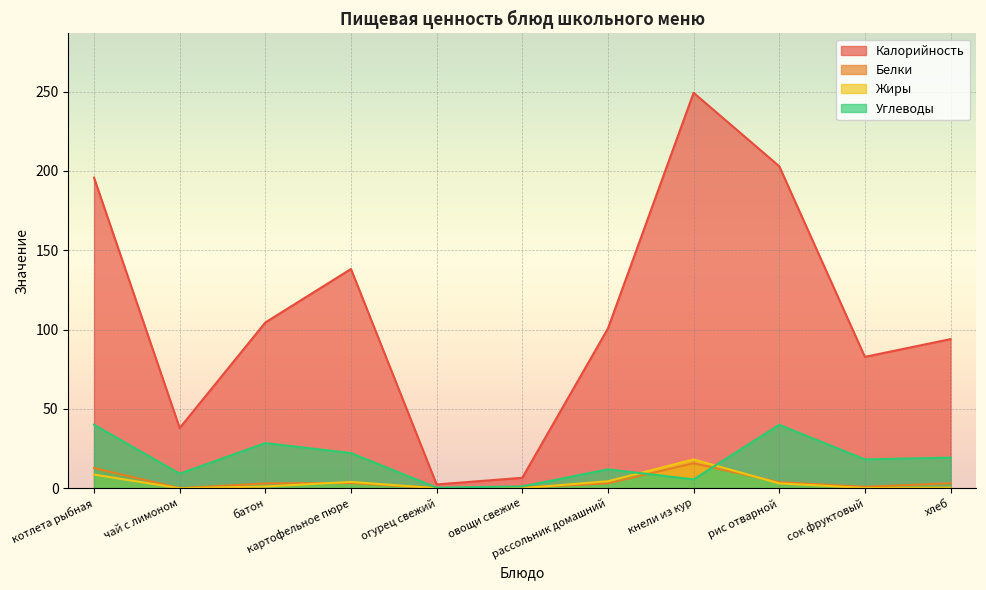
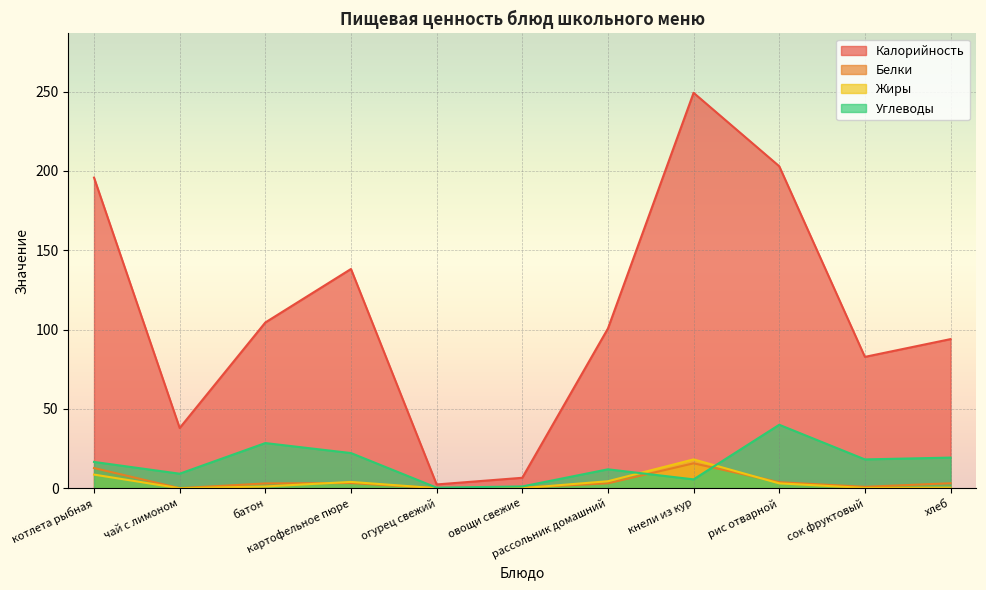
  {
    "Жиры": {
      "котлета рыбная": 9,
      "батон": 1,
      "кнели из кур": 18,
      "хлеб": 0
    },
    "Углеводы": {
-     "котлета рыбная": 40,
+     "котлета рыбная": 17,
      "чай с лимоном": 9,
      "батон": 28,
      "картофельное пюре": 22,
      "рассольник домашний": 12,
      "кнели из кур": 6,
      "рис отварной": 40,
      "сок фруктовый": 18,
      "хлеб": 19
    }
  }
